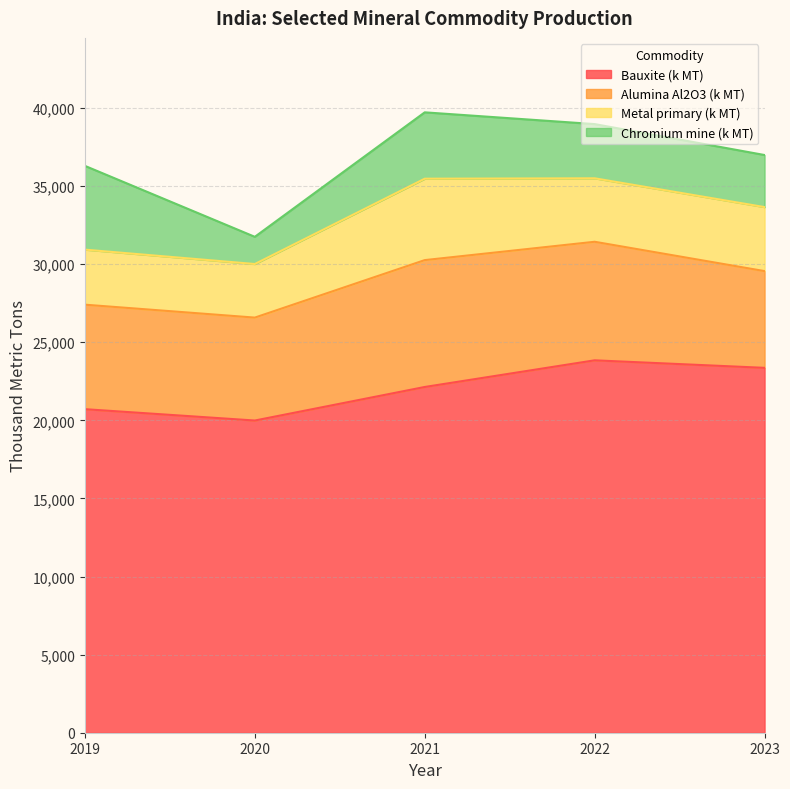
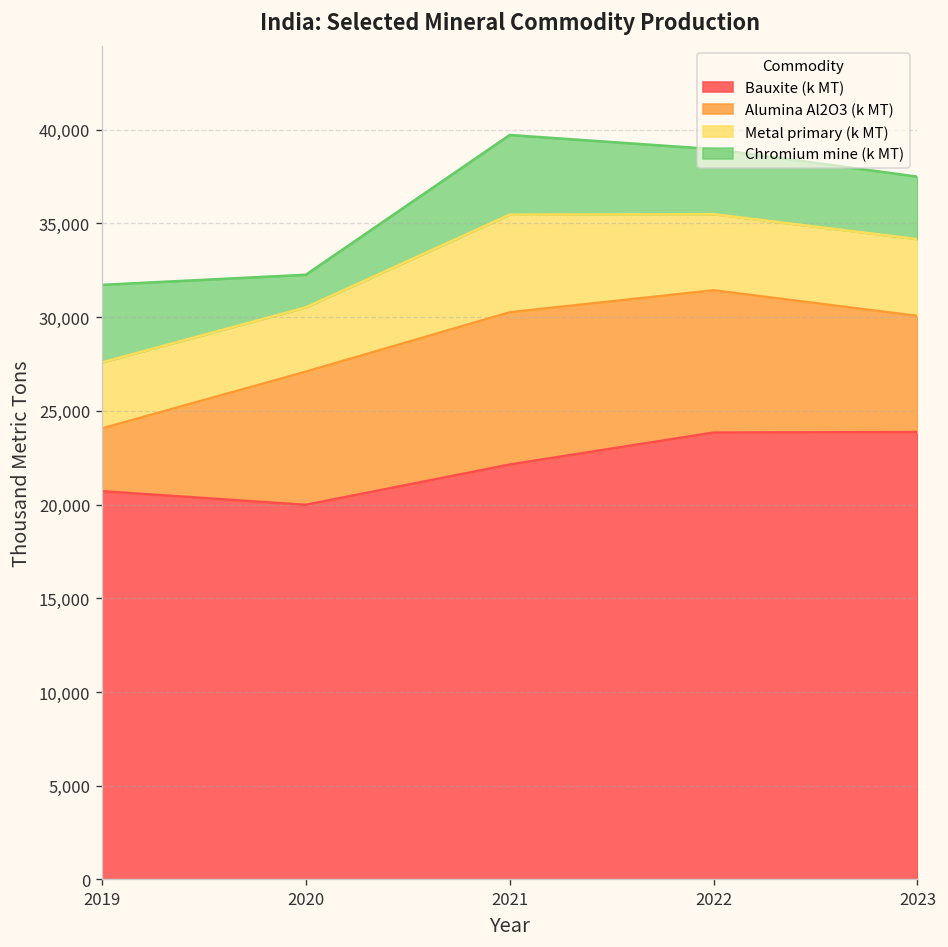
  {
    "Bauxite (k MT)": {
      "2019": "20,700",
      "2020": "20,000",
      "2021": "22,100",
      "2022": "23,800",
-     "2023": "23,400"
+     "2023": "23,900"
    },
    "Alumina Al2O3 (k MT)": {
-     "2019": "6,700",
-     "2020": "6,600",
+     "2019": "3,300",
+     "2020": "7,100",
      "2021": "8,100",
      "2022": "7,600",
      "2023": "6,200"
    },
    "Metal primary (k MT)": {
      "2019": "3,500",
      "2020": "3,400",
      "2021": "5,200",
      "2022": "4,100",
      "2023": "4,100"
    },
    "Chromium mine (k MT)": {
-     "2019": "5,400",
+     "2019": "4,100",
      "2020": "1,700",
      "2021": "4,200",
      "2023": "3,300"
    }
  }
